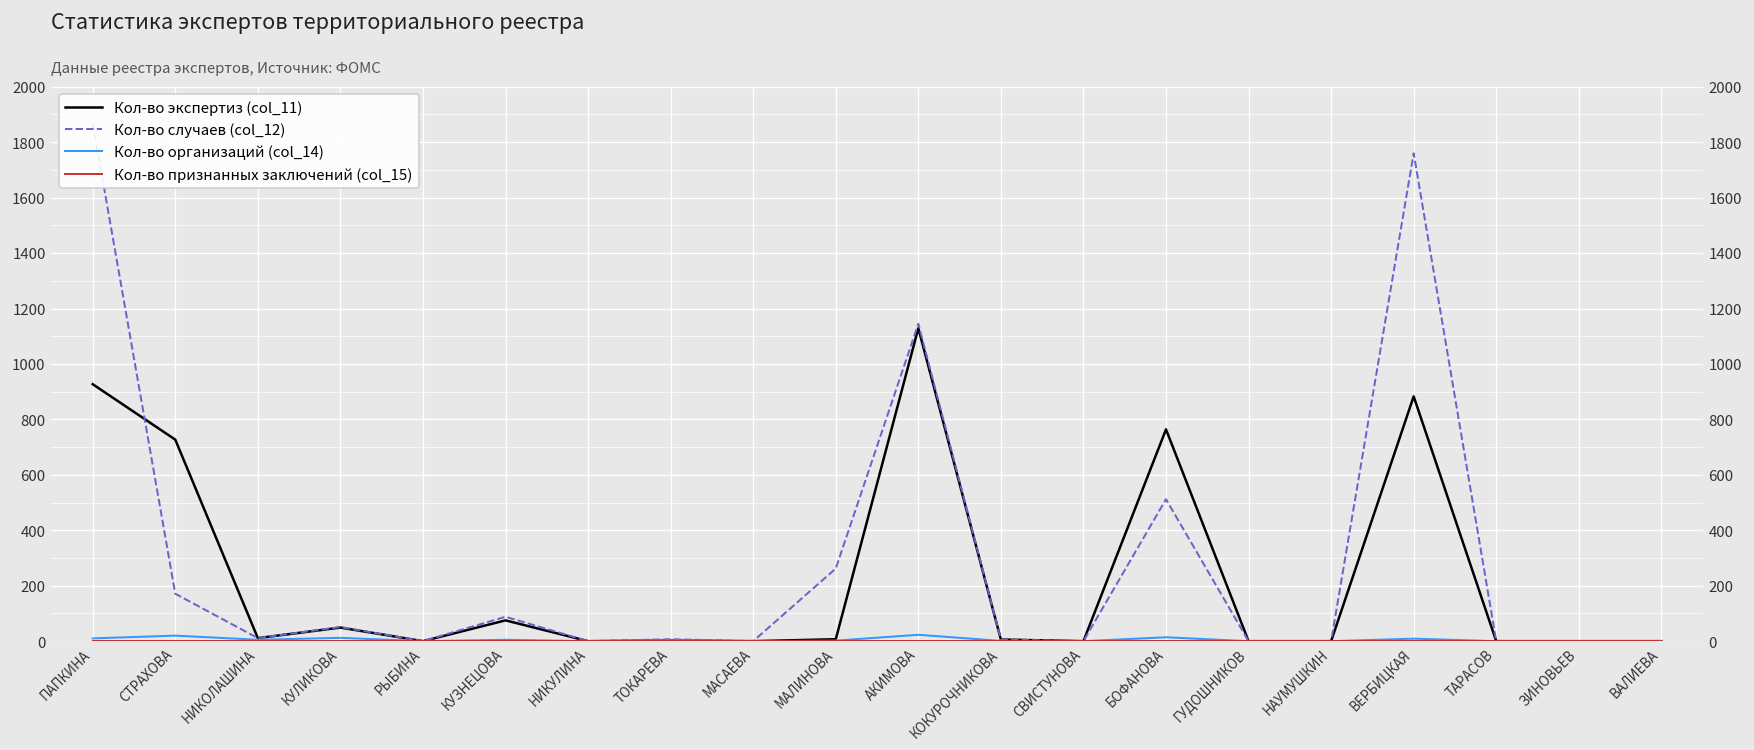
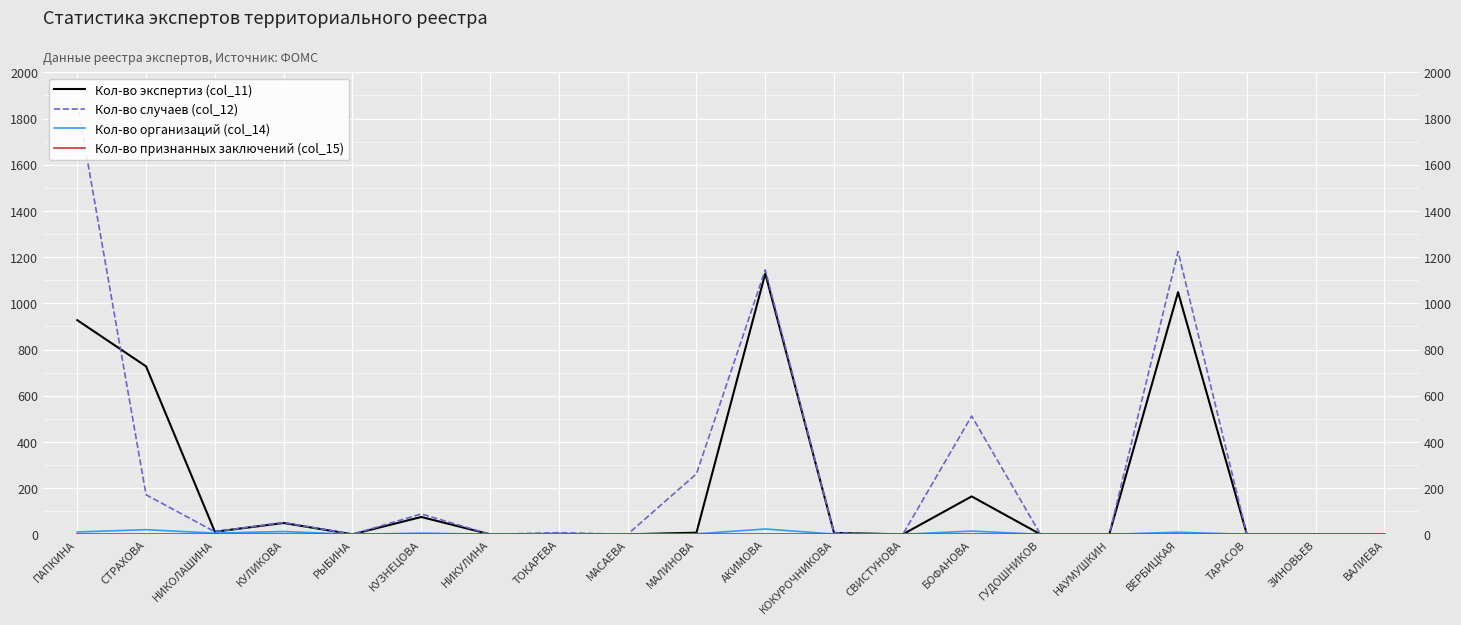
  {
    "Кол-во экспертиз (col_11)": {
      "ПАПКИНА": 930,
      "СТРАХОВА": 730,
      "КУЗНЕЦОВА": 80,
      "АКИМОВА": 1130,
-     "БОФАНОВА": 760,
-     "ВЕРБИЦКАЯ": 880
+     "БОФАНОВА": 160,
+     "ВЕРБИЦКАЯ": 1050
    },
    "Кол-во случаев (col_12)": {
      "СТРАХОВА": 170,
      "КУЗНЕЦОВА": 90,
      "МАЛИНОВА": 260,
      "АКИМОВА": 1150,
      "БОФАНОВА": 510,
-     "ВЕРБИЦКАЯ": 1760
+     "ВЕРБИЦКАЯ": 1220
    },
    "Кол-во организаций (col_14)": {
      "СТРАХОВА": 20,
      "КУЛИКОВА": 10,
      "АКИМОВА": 20,
      "БОФАНОВА": 10
    },
    "Кол-во признанных заключений (col_15)": {
      "СТРАХОВА": 0,
      "КУЛИКОВА": 0,
      "АКИМОВА": 0,
      "БОФАНОВА": 0
    }
  }
